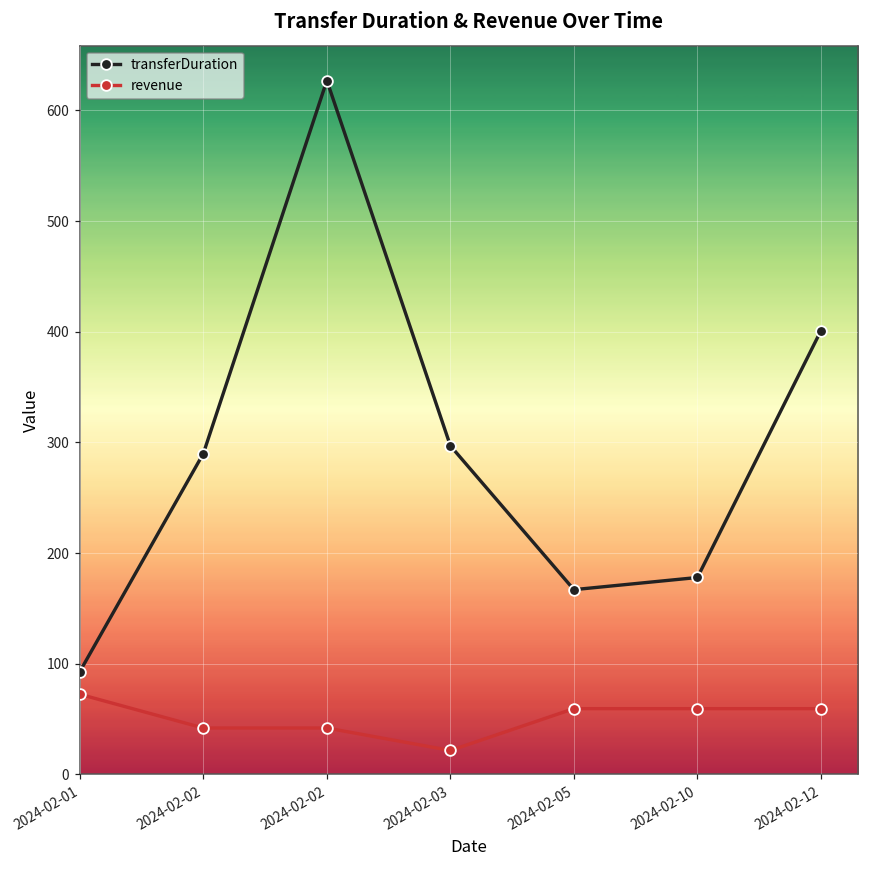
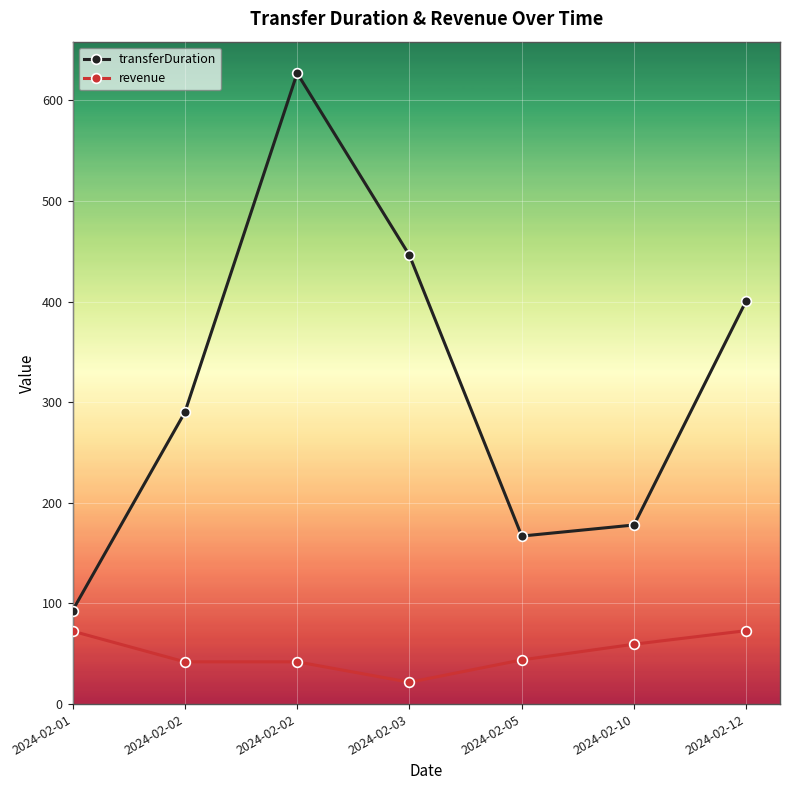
  {
    "transferDuration": {
      "2024-02-01": 93,
-     "2024-02-03": 297,
+     "2024-02-03": 446,
      "2024-02-05": 167,
      "2024-02-10": 178,
      "2024-02-12": 401
    },
    "revenue": {
      "2024-02-01": 72,
      "2024-02-03": 22,
-     "2024-02-05": 60,
+     "2024-02-05": 44,
      "2024-02-10": 60,
-     "2024-02-12": 60
+     "2024-02-12": 73
    }
  }
